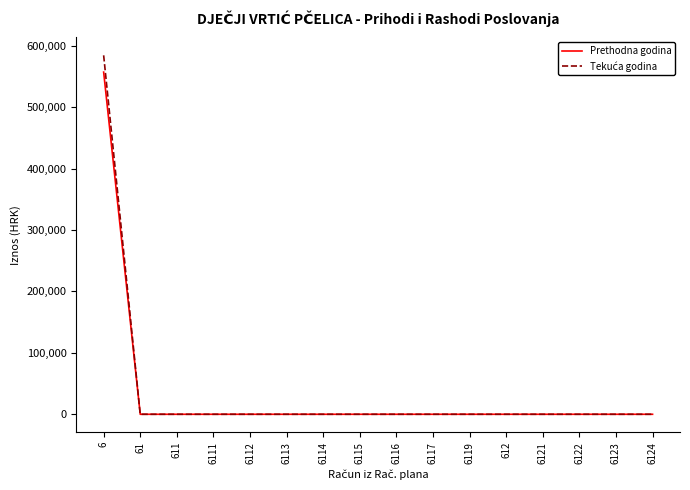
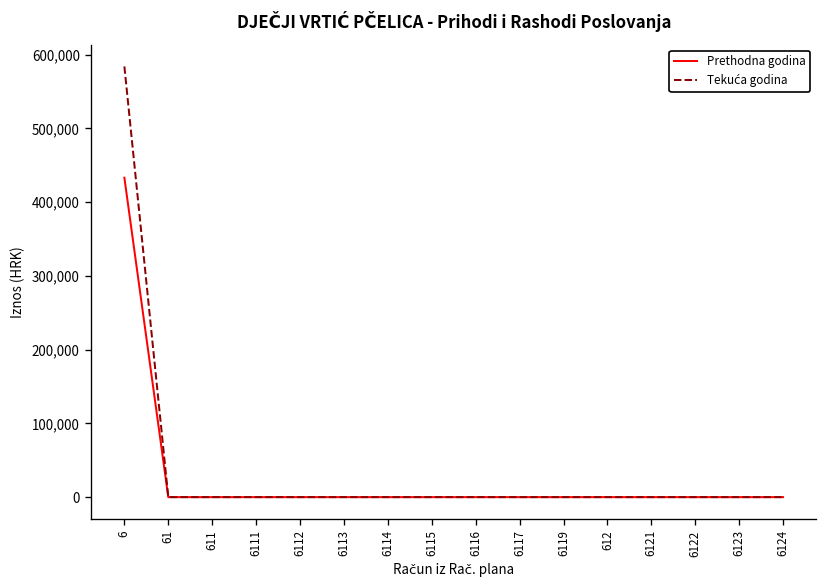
  {
    "Prethodna godina": {
-     "6": "560,000"
+     "6": "430,000"
    },
    "Tekuća godina": {
      "6": "580,000"
    }
  }
